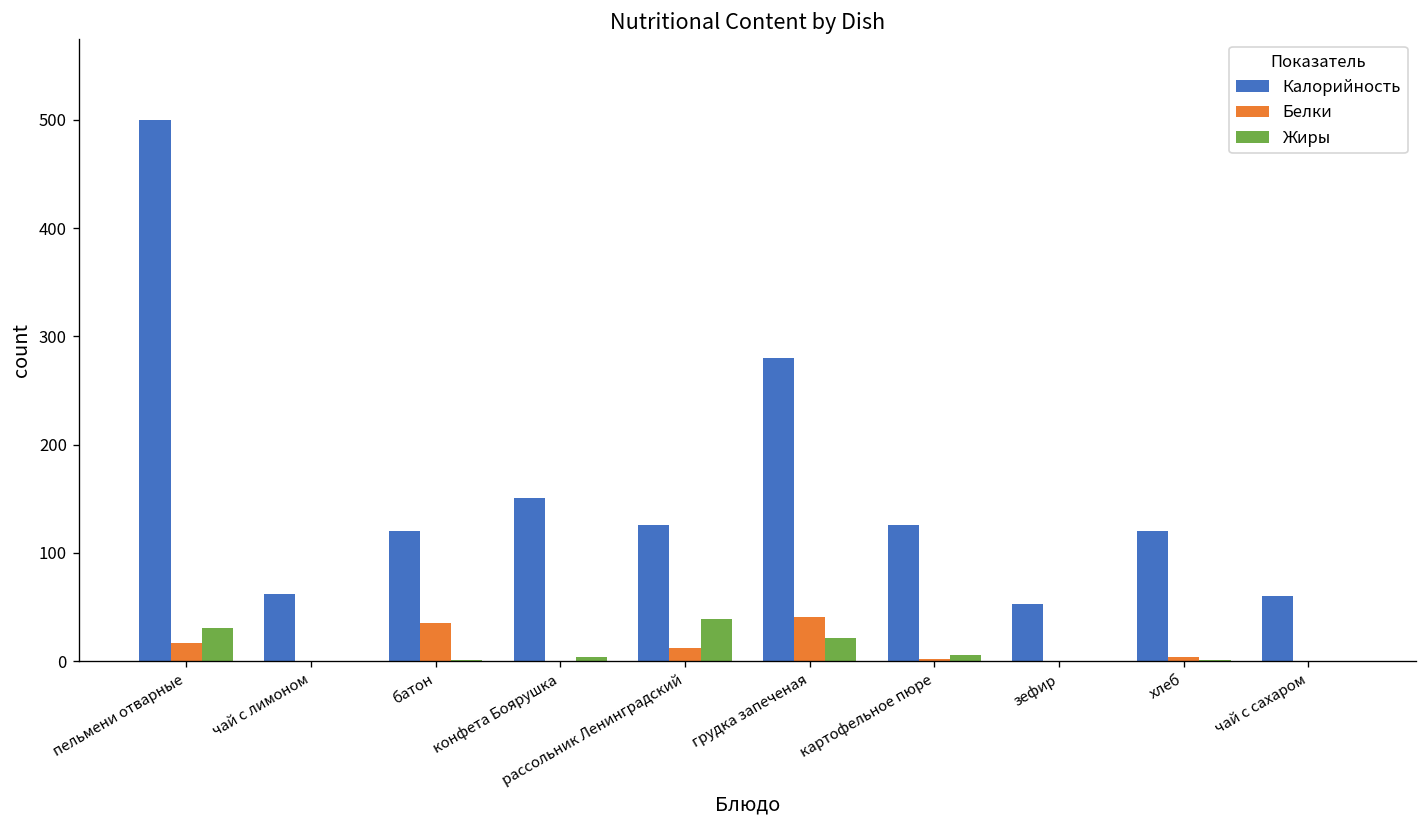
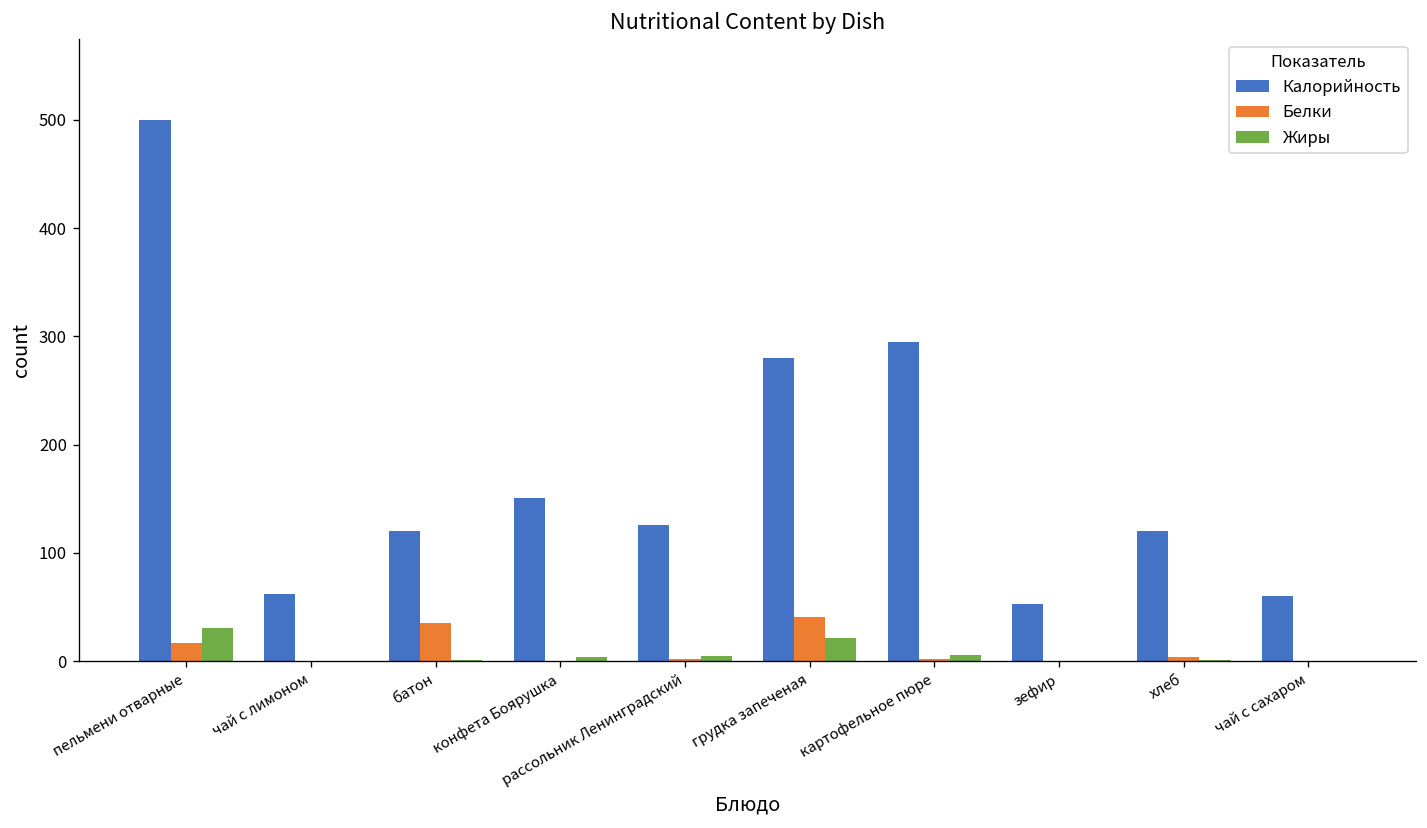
  {
    "Калорийность": {
      "пельмени отварные": 500,
      "чай с лимоном": 60,
      "батон": 120,
      "конфета Боярушка": 150,
      "рассольник Ленинградский": 130,
      "грудка запеченая": 280,
-     "картофельное пюре": 130,
+     "картофельное пюре": 300,
      "зефир": 50,
      "хлеб": 120,
      "чай с сахаром": 60
    },
    "Белки": {
      "пельмени отварные": 20,
      "чай с лимоном": 0,
      "батон": 40,
      "конфета Боярушка": 0,
-     "рассольник Ленинградский": 10,
+     "рассольник Ленинградский": 0,
      "грудка запеченая": 40,
      "зефир": 0,
      "хлеб": 0,
      "чай с сахаром": 0
    },
    "Жиры": {
      "пельмени отварные": 30,
      "чай с лимоном": 0,
      "конфета Боярушка": 0,
-     "рассольник Ленинградский": 40,
+     "рассольник Ленинградский": 10,
      "грудка запеченая": 20,
      "картофельное пюре": 10,
      "зефир": 0,
      "чай с сахаром": 0
    }
  }
